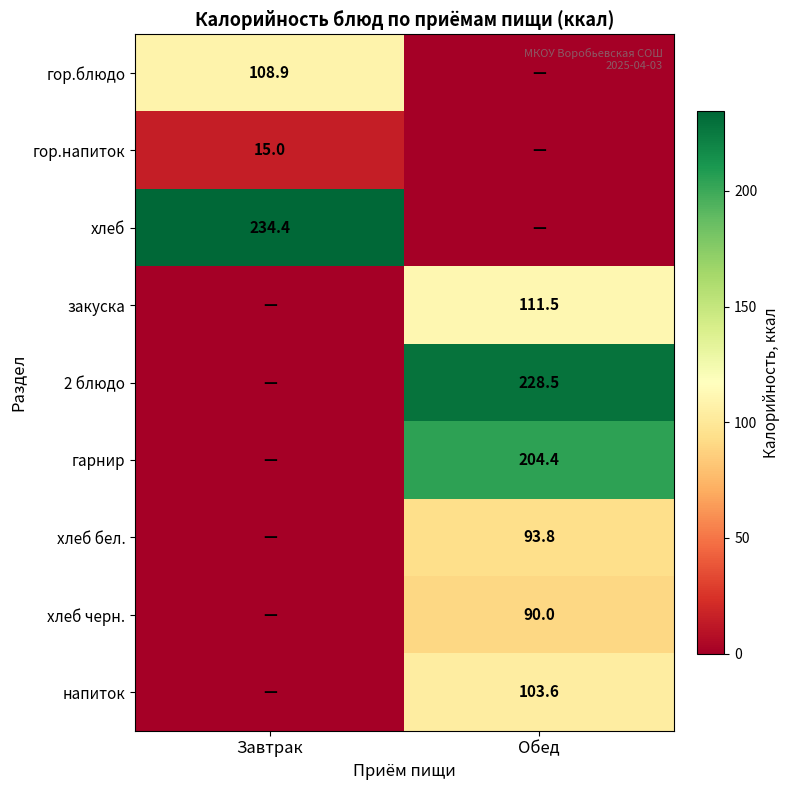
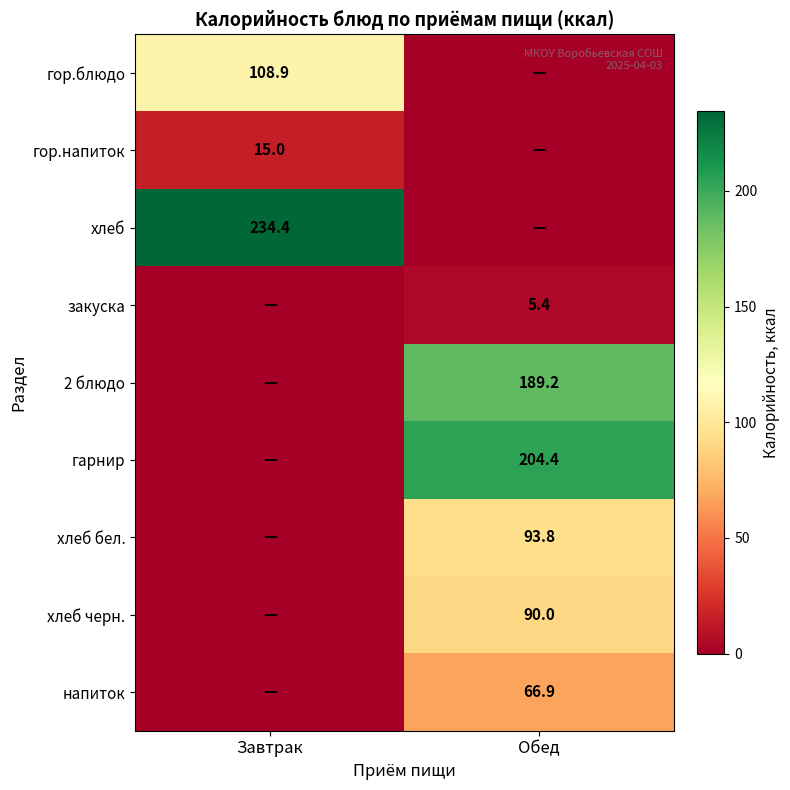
  {
    "гор.блюдо": {
      "Завтрак": 108.9
    },
    "гор.напиток": {
      "Завтрак": 15.0
    },
    "хлеб": {
      "Завтрак": 234.4
    },
    "закуска": {
-     "Обед": 111.5
+     "Обед": 5.4
    },
    "2 блюдо": {
-     "Обед": 228.5
+     "Обед": 189.2
    },
    "гарнир": {
      "Обед": 204.4
    },
    "хлеб бел.": {
      "Обед": 93.8
    },
    "хлеб черн.": {
      "Обед": 90.0
    },
    "напиток": {
-     "Обед": 103.6
+     "Обед": 66.9
    }
  }
